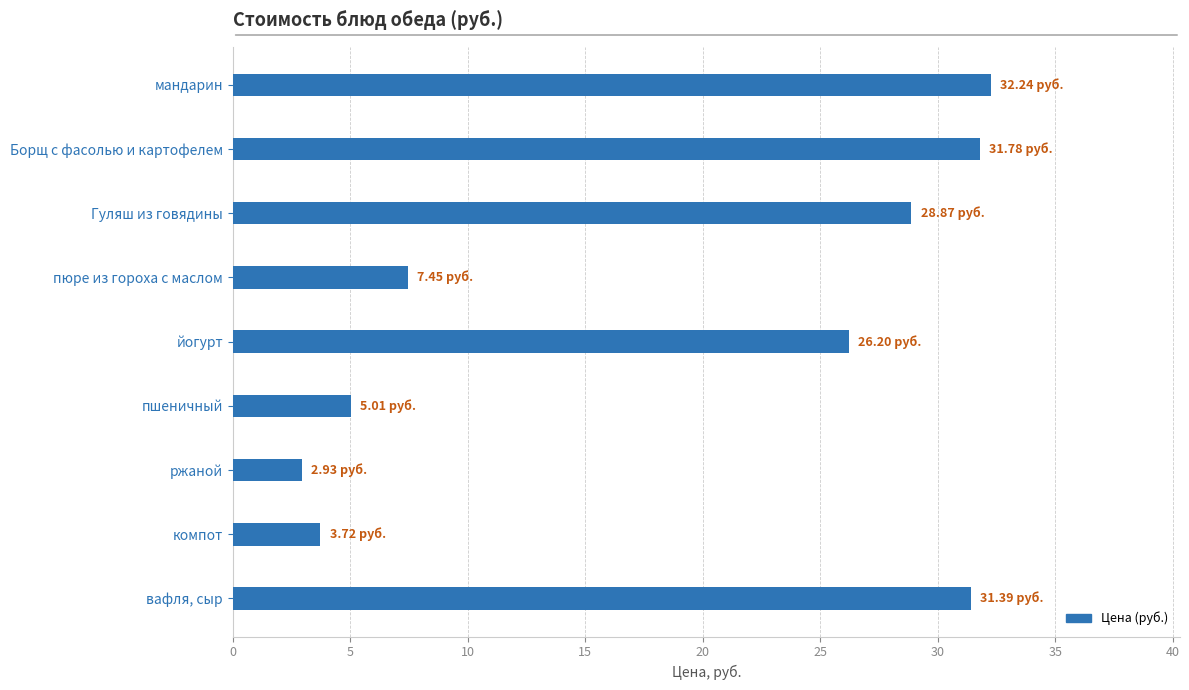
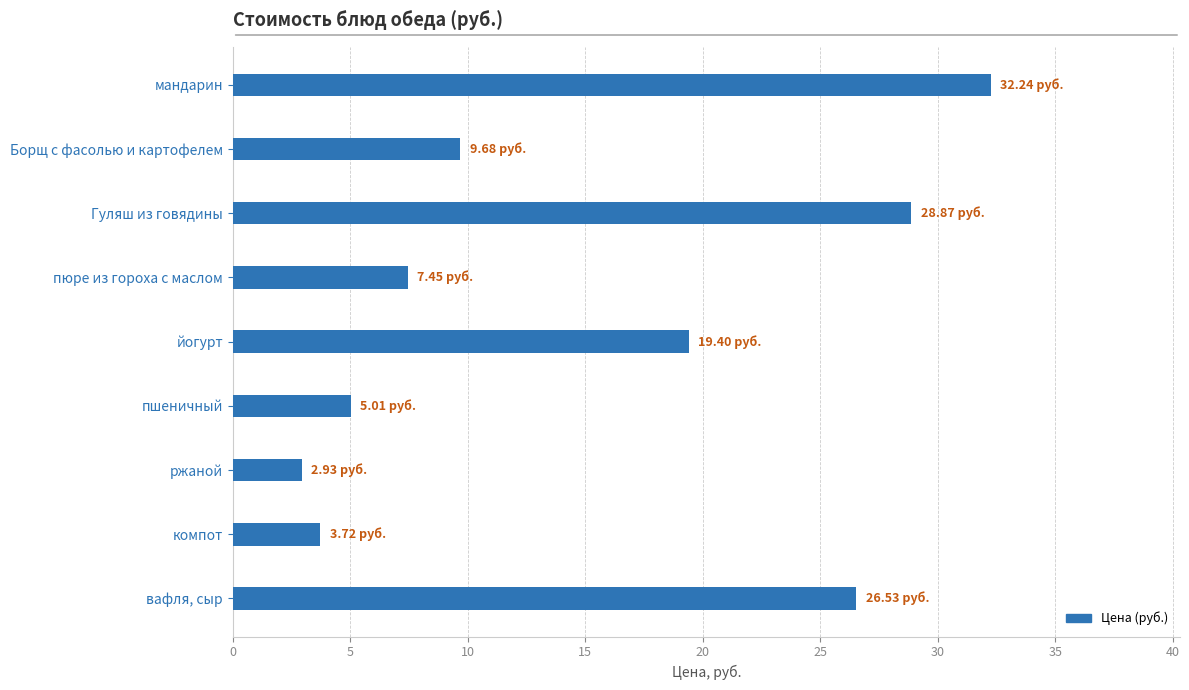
  {
    "мандарин": 32.24,
-   "Борщ с фасолью и картофелем": 31.78,
+   "Борщ с фасолью и картофелем": 9.68,
    "Гуляш из говядины": 28.87,
    "пюре из гороха с маслом": 7.45,
-   "йогурт": 26.20,
+   "йогурт": 19.40,
    "пшеничный": 5.01,
    "ржаной": 2.93,
    "компот": 3.72,
-   "вафля, сыр": 31.39
+   "вафля, сыр": 26.53
  }
